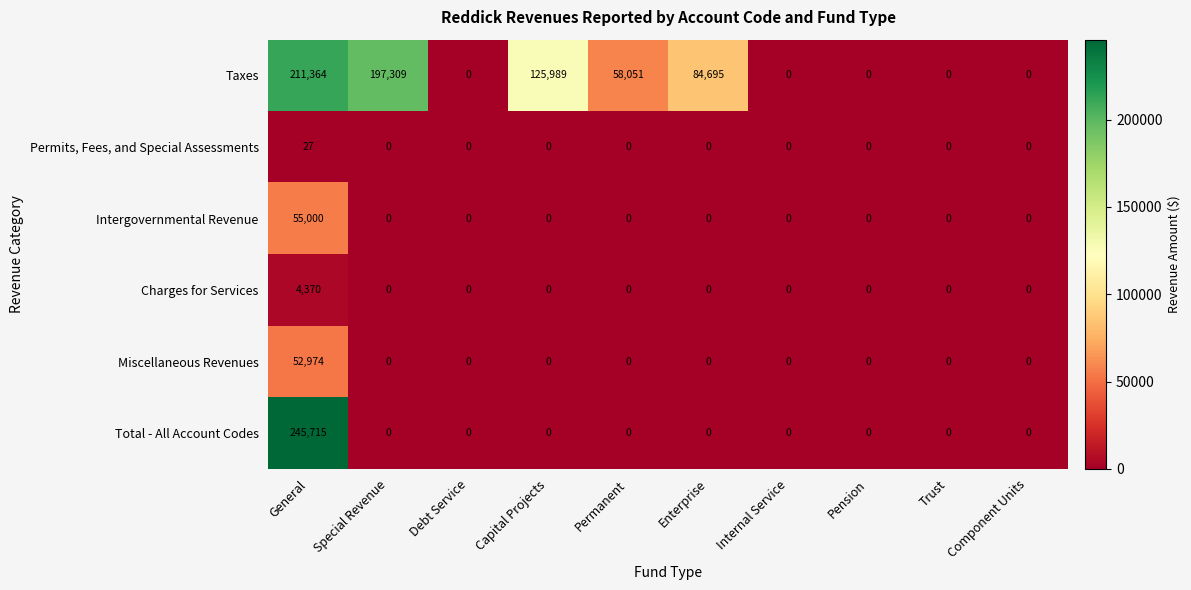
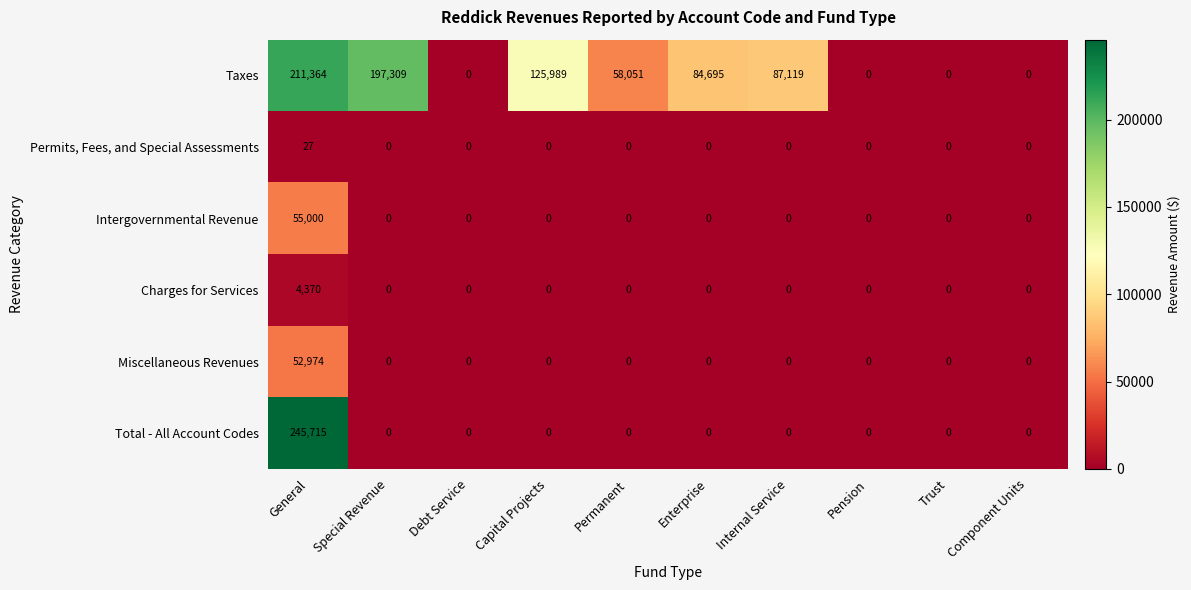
  {
    "Taxes": {
      "General": "211,364",
      "Special Revenue": "197,309",
      "Debt Service": "0",
      "Capital Projects": "125,989",
      "Permanent": "58,051",
      "Enterprise": "84,695",
-     "Internal Service": "0",
+     "Internal Service": "87,119",
      "Pension": "0",
      "Trust": "0",
      "Component Units": "0"
    },
    "Permits, Fees, and Special Assessments": {
      "General": "27",
      "Special Revenue": "0",
      "Debt Service": "0",
      "Capital Projects": "0",
      "Permanent": "0",
      "Enterprise": "0",
      "Internal Service": "0",
      "Pension": "0",
      "Trust": "0",
      "Component Units": "0"
    },
    "Intergovernmental Revenue": {
      "General": "55,000",
      "Special Revenue": "0",
      "Debt Service": "0",
      "Capital Projects": "0",
      "Permanent": "0",
      "Enterprise": "0",
      "Internal Service": "0",
      "Pension": "0",
      "Trust": "0",
      "Component Units": "0"
    },
    "Charges for Services": {
      "General": "4,370",
      "Special Revenue": "0",
      "Debt Service": "0",
      "Capital Projects": "0",
      "Permanent": "0",
      "Enterprise": "0",
      "Internal Service": "0",
      "Pension": "0",
      "Trust": "0",
      "Component Units": "0"
    },
    "Miscellaneous Revenues": {
      "General": "52,974",
      "Special Revenue": "0",
      "Debt Service": "0",
      "Capital Projects": "0",
      "Permanent": "0",
      "Enterprise": "0",
      "Internal Service": "0",
      "Pension": "0",
      "Trust": "0",
      "Component Units": "0"
    },
    "Total - All Account Codes": {
      "General": "245,715",
      "Special Revenue": "0",
      "Debt Service": "0",
      "Capital Projects": "0",
      "Permanent": "0",
      "Enterprise": "0",
      "Internal Service": "0",
      "Pension": "0",
      "Trust": "0",
      "Component Units": "0"
    }
  }
